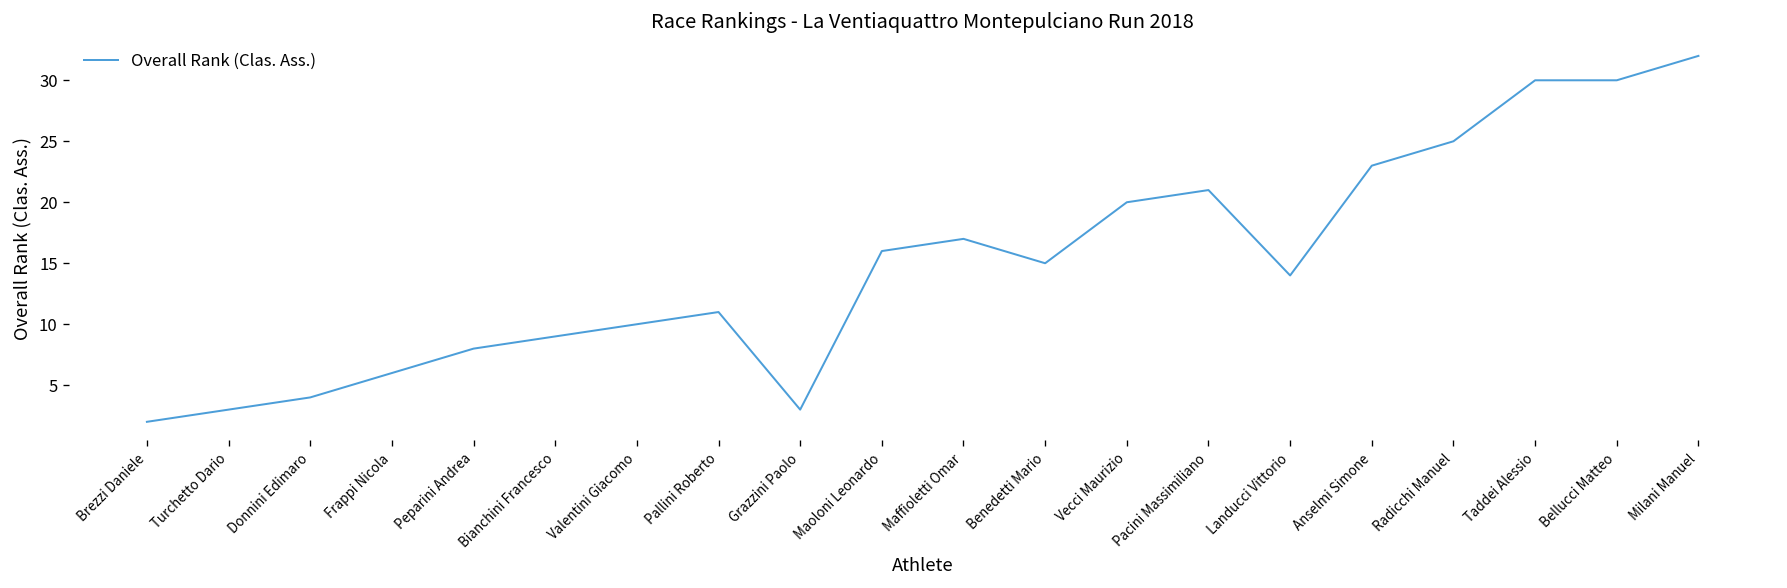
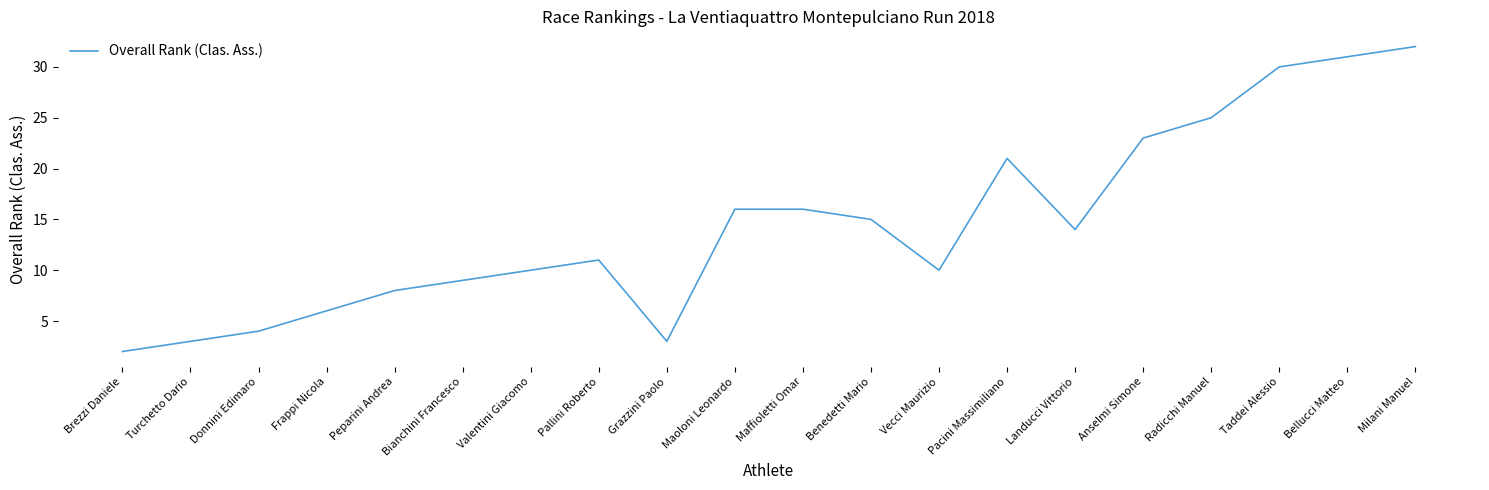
  {
    "Brezzi Daniele": 2,
    "Turchetto Dario": 3,
    "Donnini Edimaro": 4,
    "Frappi Nicola": 6,
    "Peparini Andrea": 8,
    "Bianchini Francesco": 9,
    "Valentini Giacomo": 10,
    "Pallini Roberto": 11,
    "Grazzini Paolo": 3,
    "Maoloni Leonardo": 16,
-   "Maffioletti Omar": 17,
+   "Maffioletti Omar": 16,
    "Benedetti Mario": 15,
-   "Vecci Maurizio": 20,
+   "Vecci Maurizio": 10,
    "Pacini Massimiliano": 21,
    "Landucci Vittorio": 14,
    "Anselmi Simone": 23,
    "Radicchi Manuel": 25,
    "Taddei Alessio": 30,
-   "Bellucci Matteo": 30,
+   "Bellucci Matteo": 31,
    "Milani Manuel": 32
  }
